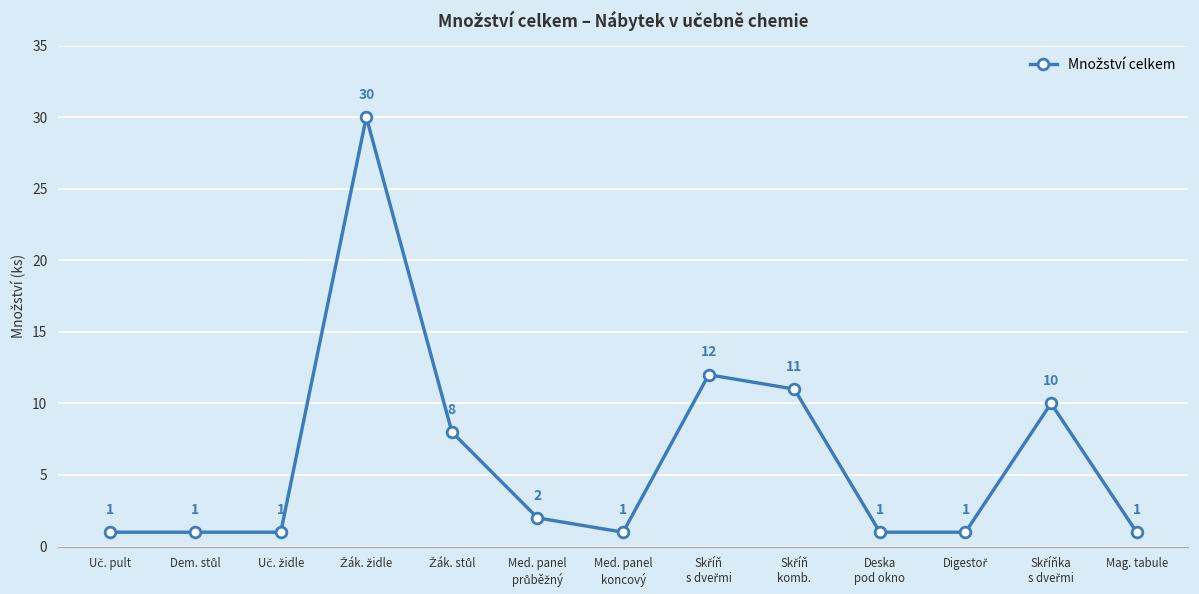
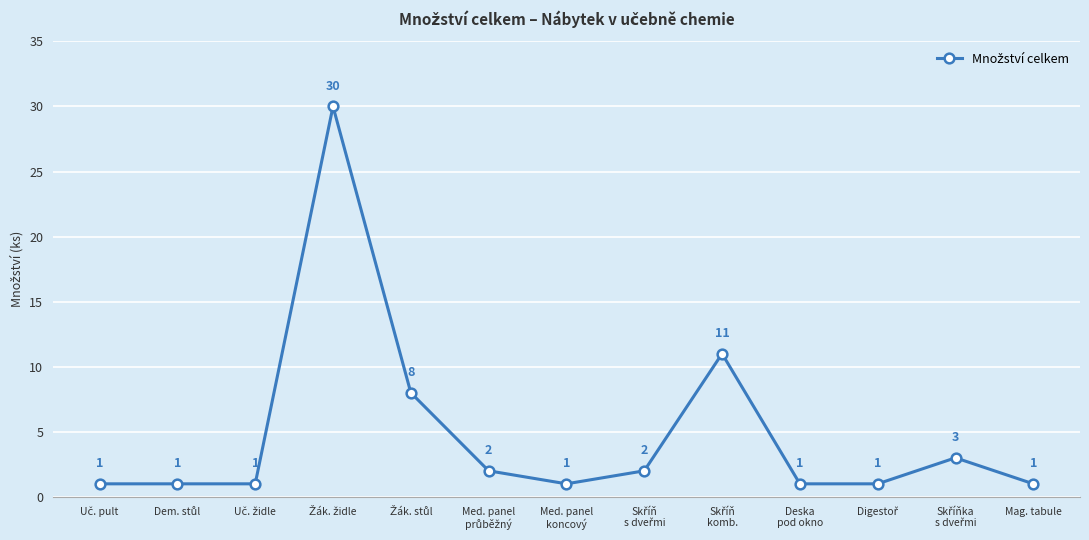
  {
    "Uč. pult": 1,
    "Dem. stůl": 1,
    "Uč. židle": 1,
    "Žák. židle": 30,
    "Žák. stůl": 8,
    "Med. panel průběžný": 2,
    "Med. panel koncový": 1,
-   "Skříň s dveřmi": 12,
+   "Skříň s dveřmi": 2,
    "Skříň komb.": 11,
    "Deska pod okno": 1,
    "Digestoř": 1,
-   "Skříňka s dveřmi": 10,
+   "Skříňka s dveřmi": 3,
    "Mag. tabule": 1
  }
